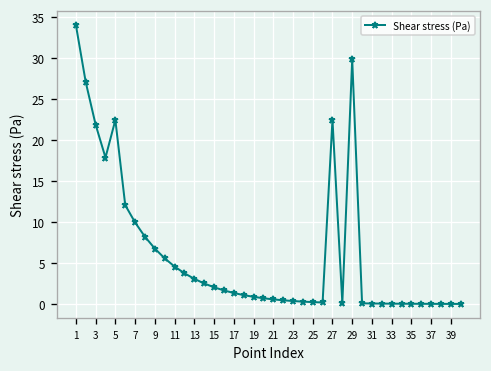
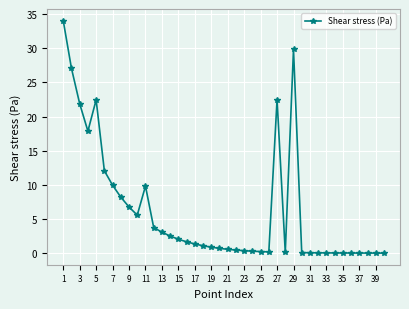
  {
    "1": 34,
    "3": 22,
    "5": 22,
    "7": 10,
    "9": 7,
-   "11": 5,
+   "11": 10,
    "13": 3,
    "15": 2,
    "17": 1,
    "19": 1,
    "21": 1,
    "23": 0,
    "25": 0,
    "27": 22,
    "29": 30,
    "31": 0,
    "33": 0,
    "35": 0,
    "37": 0,
    "39": 0
  }
